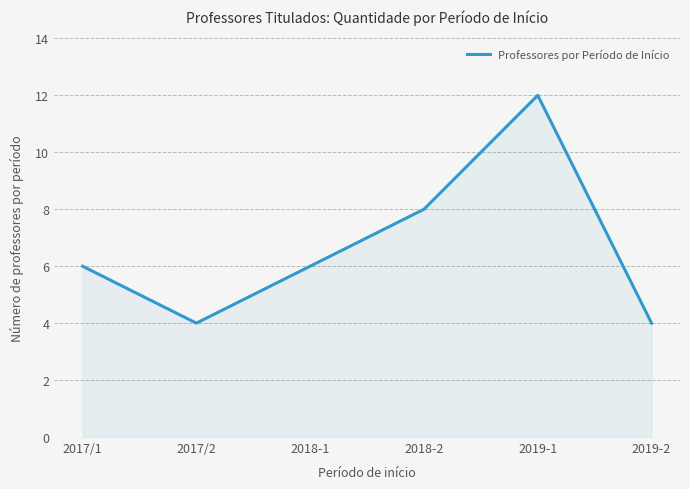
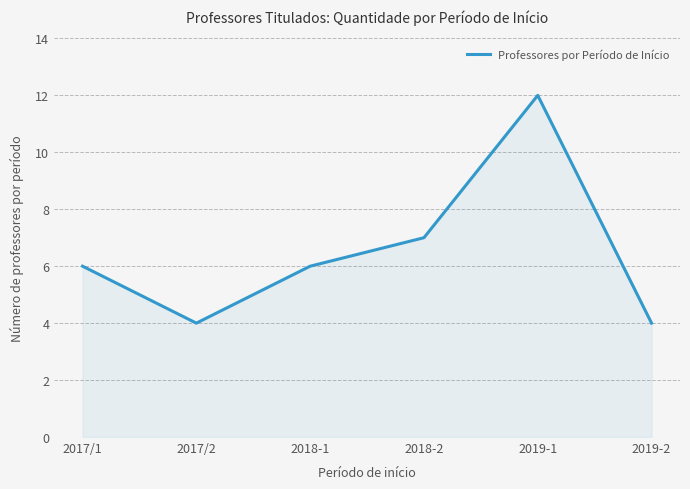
  {
    "2017/1": 6,
    "2017/2": 4,
    "2018-1": 6,
-   "2018-2": 8,
+   "2018-2": 7,
    "2019-1": 12,
    "2019-2": 4
  }
